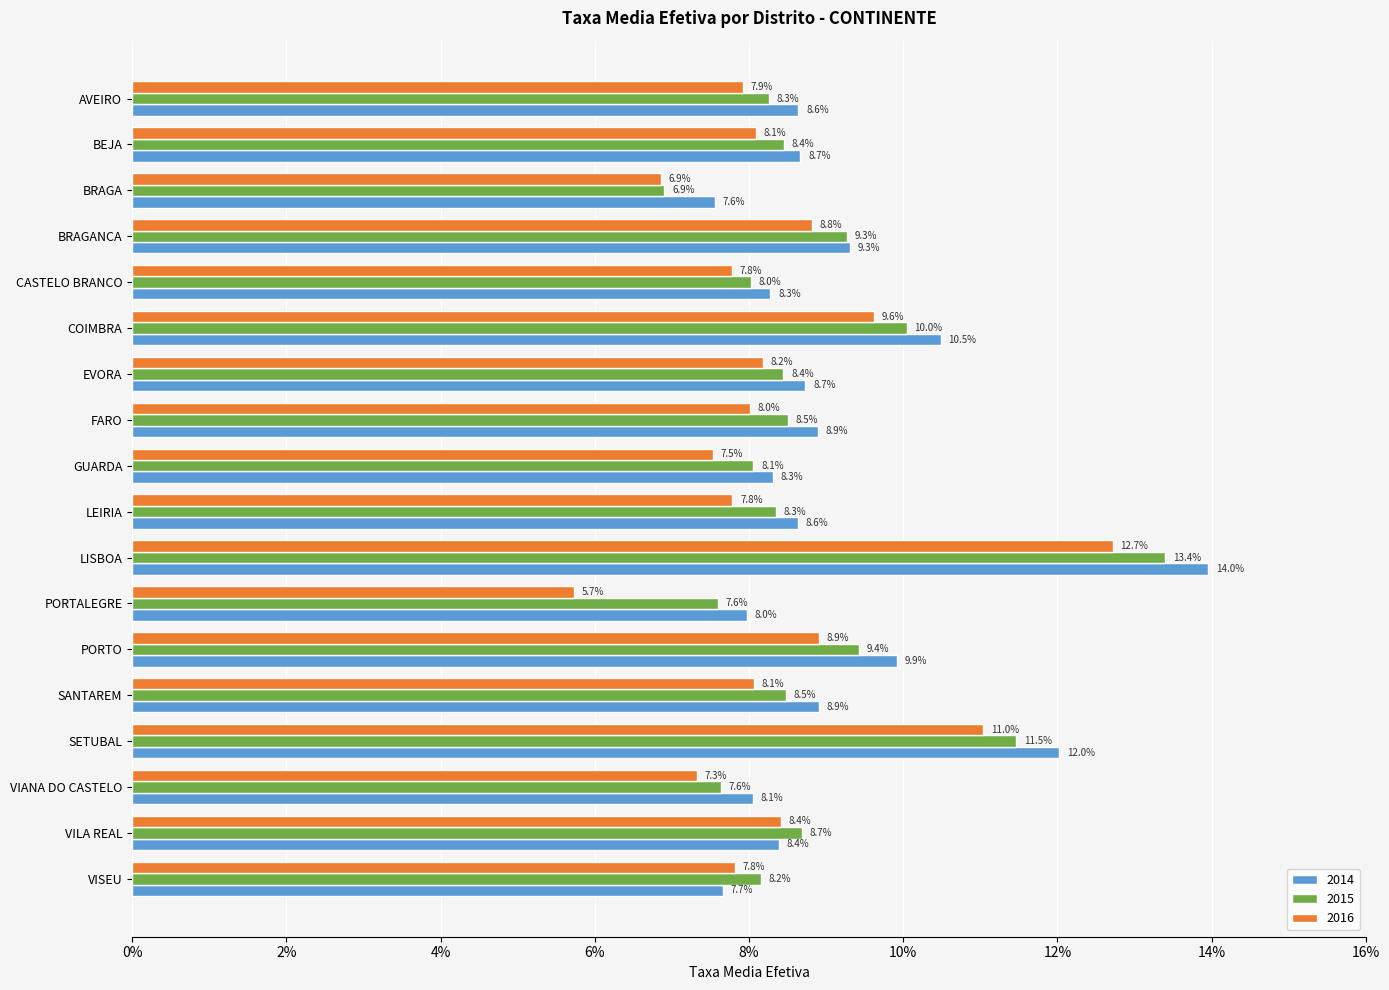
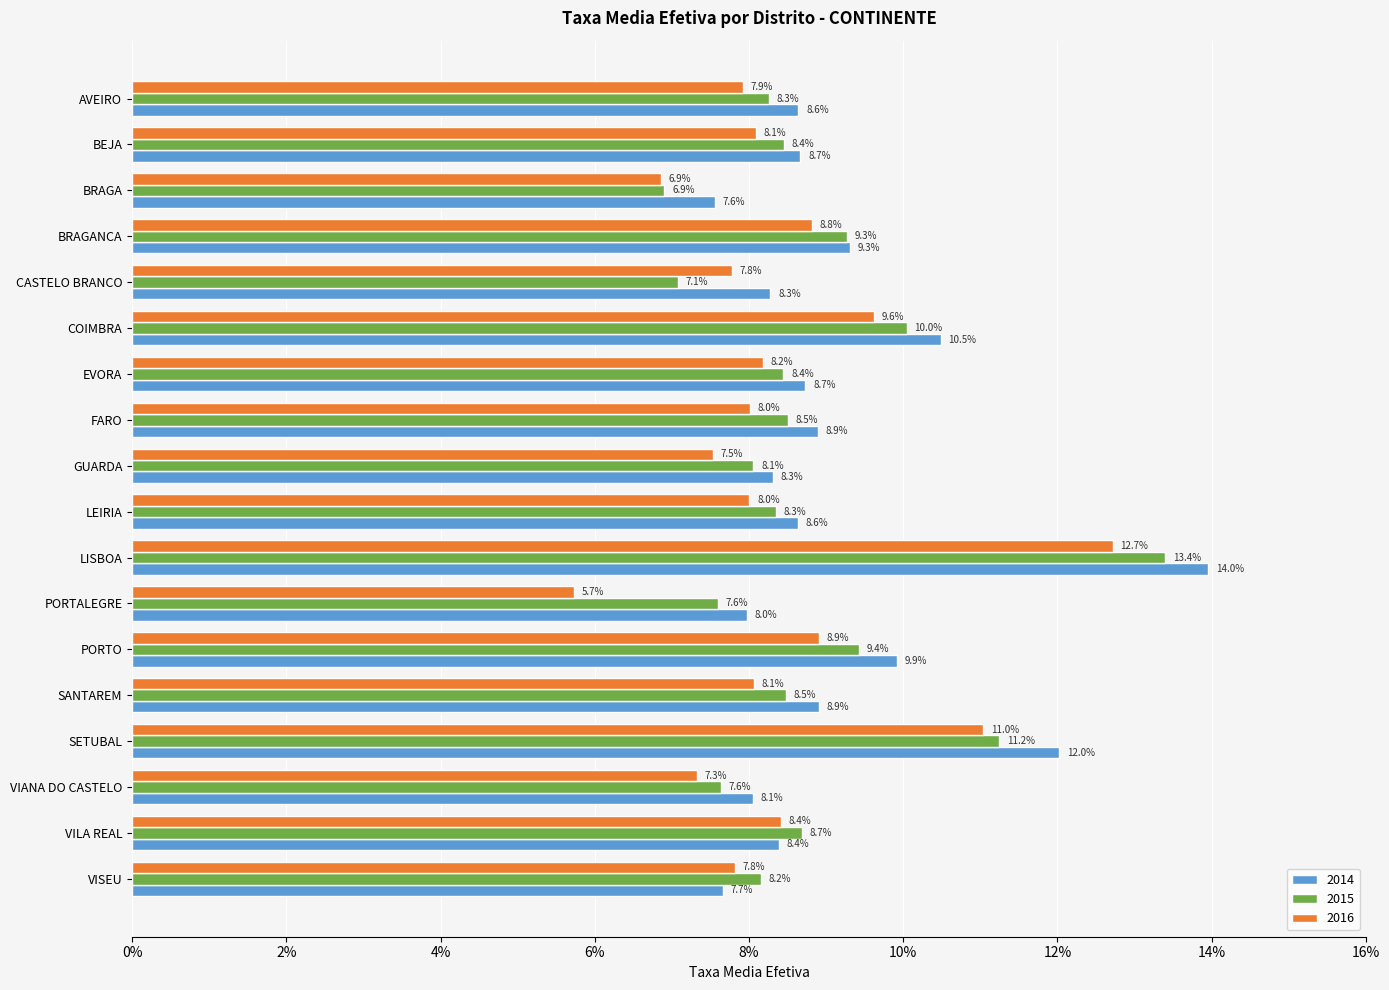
  {
    "2014": {
      "AVEIRO": "8.6%",
      "BEJA": "8.7%",
      "BRAGA": "7.6%",
      "BRAGANCA": "9.3%",
      "CASTELO BRANCO": "8.3%",
      "COIMBRA": "10.5%",
      "EVORA": "8.7%",
      "FARO": "8.9%",
      "GUARDA": "8.3%",
      "LEIRIA": "8.6%",
      "LISBOA": "14.0%",
      "PORTALEGRE": "8.0%",
      "PORTO": "9.9%",
      "SANTAREM": "8.9%",
      "SETUBAL": "12.0%",
      "VIANA DO CASTELO": "8.1%",
      "VILA REAL": "8.4%",
      "VISEU": "7.7%"
    },
    "2015": {
      "AVEIRO": "8.3%",
      "BEJA": "8.4%",
      "BRAGA": "6.9%",
      "BRAGANCA": "9.3%",
-     "CASTELO BRANCO": "8.0%",
+     "CASTELO BRANCO": "7.1%",
      "COIMBRA": "10.0%",
      "EVORA": "8.4%",
      "FARO": "8.5%",
      "GUARDA": "8.1%",
      "LEIRIA": "8.3%",
      "LISBOA": "13.4%",
      "PORTALEGRE": "7.6%",
      "PORTO": "9.4%",
      "SANTAREM": "8.5%",
-     "SETUBAL": "11.5%",
+     "SETUBAL": "11.2%",
      "VIANA DO CASTELO": "7.6%",
      "VILA REAL": "8.7%",
      "VISEU": "8.2%"
    },
    "2016": {
      "AVEIRO": "7.9%",
      "BEJA": "8.1%",
      "BRAGA": "6.9%",
      "BRAGANCA": "8.8%",
      "CASTELO BRANCO": "7.8%",
      "COIMBRA": "9.6%",
      "EVORA": "8.2%",
      "FARO": "8.0%",
      "GUARDA": "7.5%",
-     "LEIRIA": "7.8%",
+     "LEIRIA": "8.0%",
      "LISBOA": "12.7%",
      "PORTALEGRE": "5.7%",
      "PORTO": "8.9%",
      "SANTAREM": "8.1%",
      "SETUBAL": "11.0%",
      "VIANA DO CASTELO": "7.3%",
      "VILA REAL": "8.4%",
      "VISEU": "7.8%"
    }
  }
